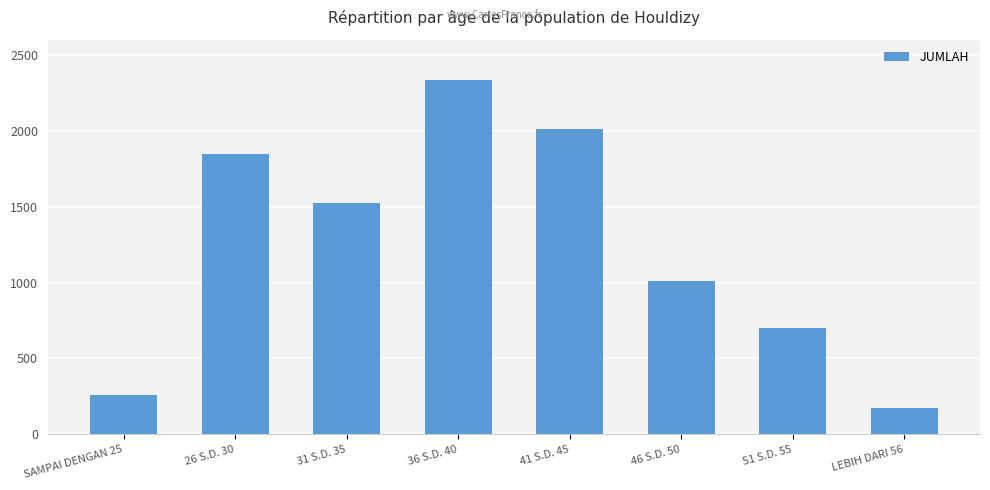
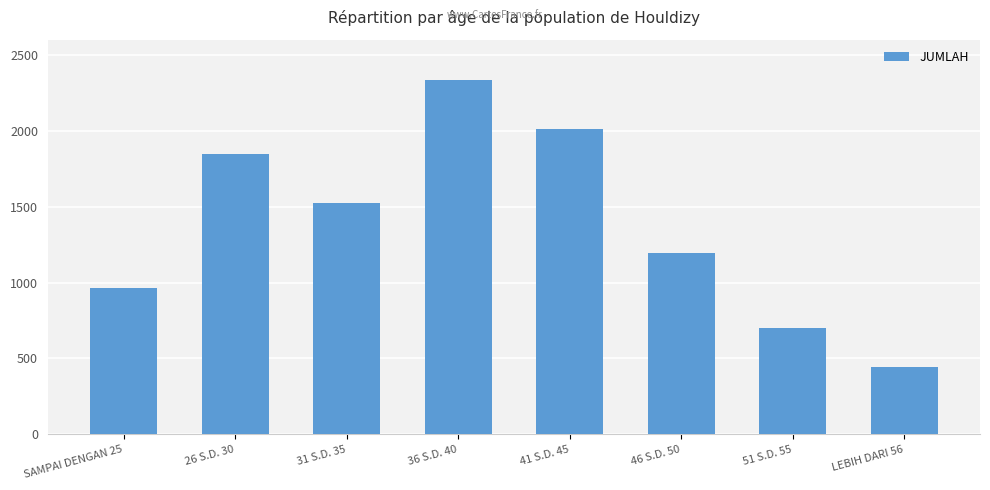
  {
-   "SAMPAI DENGAN 25": 260,
+   "SAMPAI DENGAN 25": 960,
    "26 S.D. 30": 1850,
    "31 S.D. 35": 1520,
    "36 S.D. 40": 2330,
    "41 S.D. 45": 2010,
-   "46 S.D. 50": 1010,
+   "46 S.D. 50": 1190,
    "51 S.D. 55": 700,
-   "LEBIH DARI 56": 170
+   "LEBIH DARI 56": 450
  }
